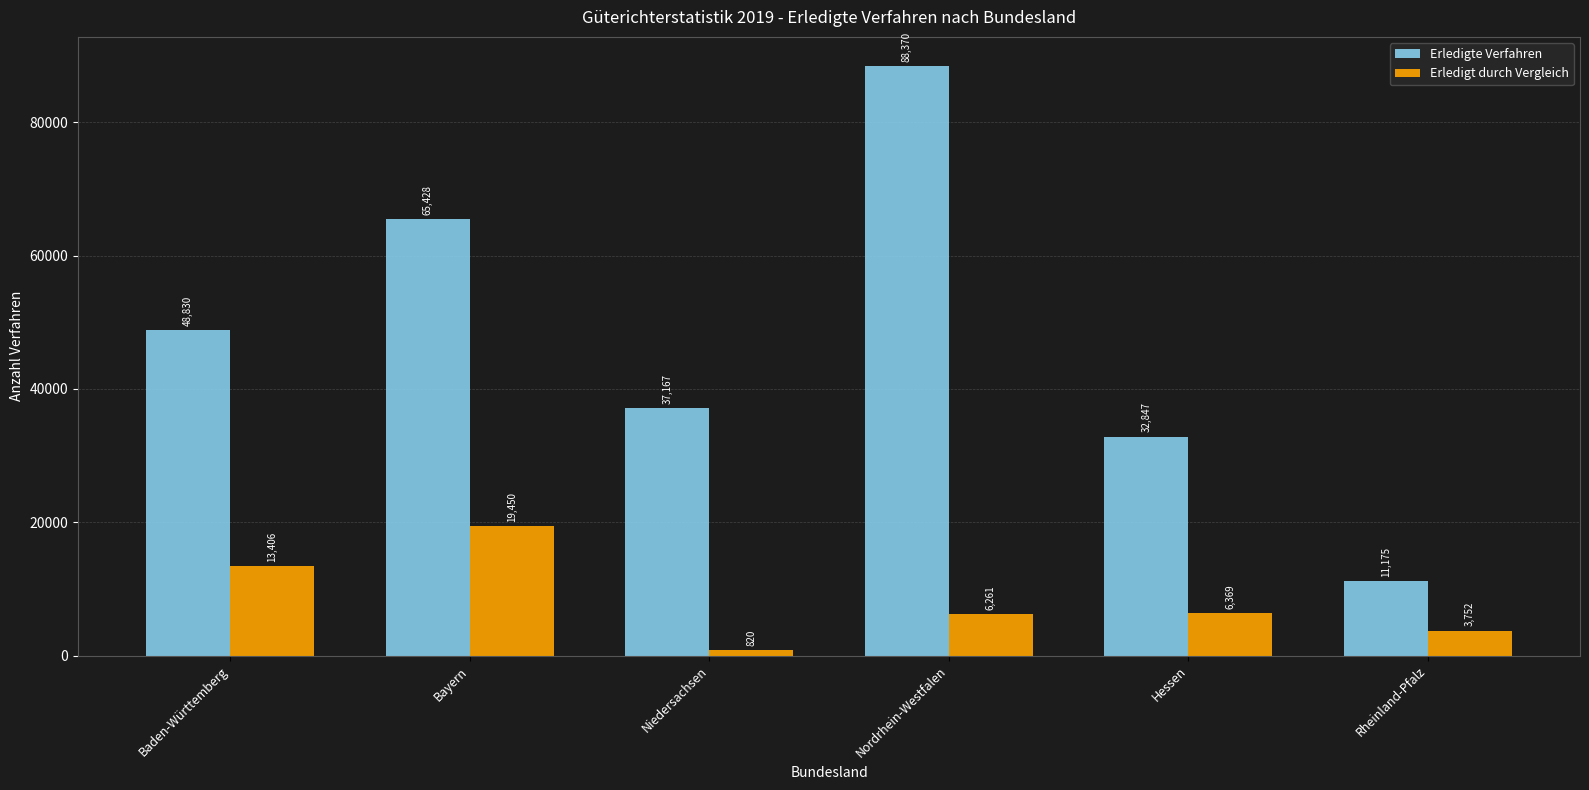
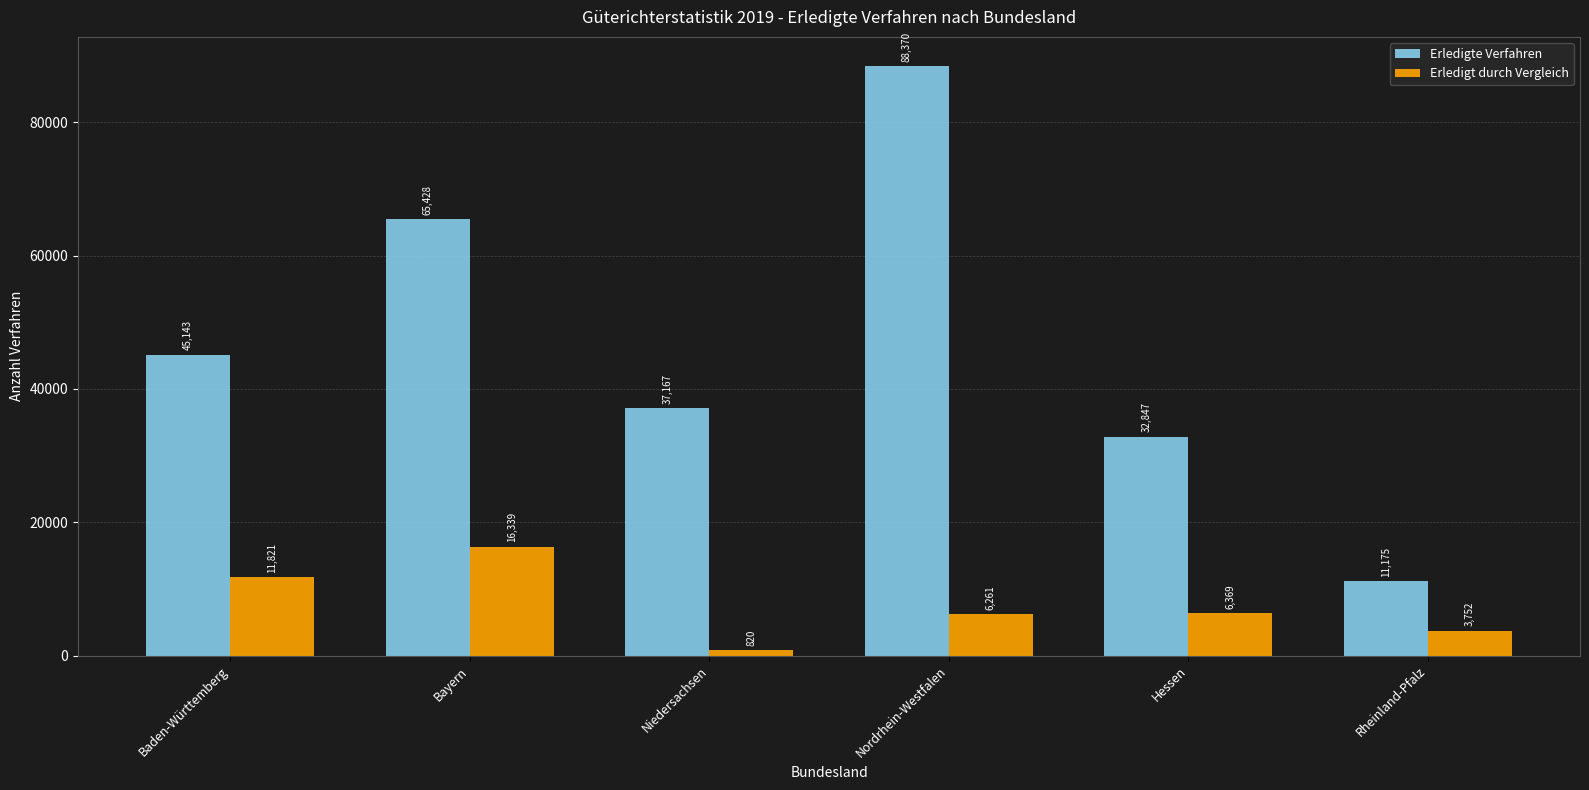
  {
    "Erledigte Verfahren": {
-     "Baden-Württemberg": "48,830",
+     "Baden-Württemberg": "45,143",
      "Bayern": "65,428",
      "Niedersachsen": "37,167",
      "Nordrhein-Westfalen": "88,370",
      "Hessen": "32,847",
      "Rheinland-Pfalz": "11,175"
    },
    "Erledigt durch Vergleich": {
-     "Baden-Württemberg": "13,406",
-     "Bayern": "19,450",
+     "Baden-Württemberg": "11,821",
+     "Bayern": "16,339",
      "Niedersachsen": "820",
      "Nordrhein-Westfalen": "6,261",
      "Hessen": "6,369",
      "Rheinland-Pfalz": "3,752"
    }
  }
